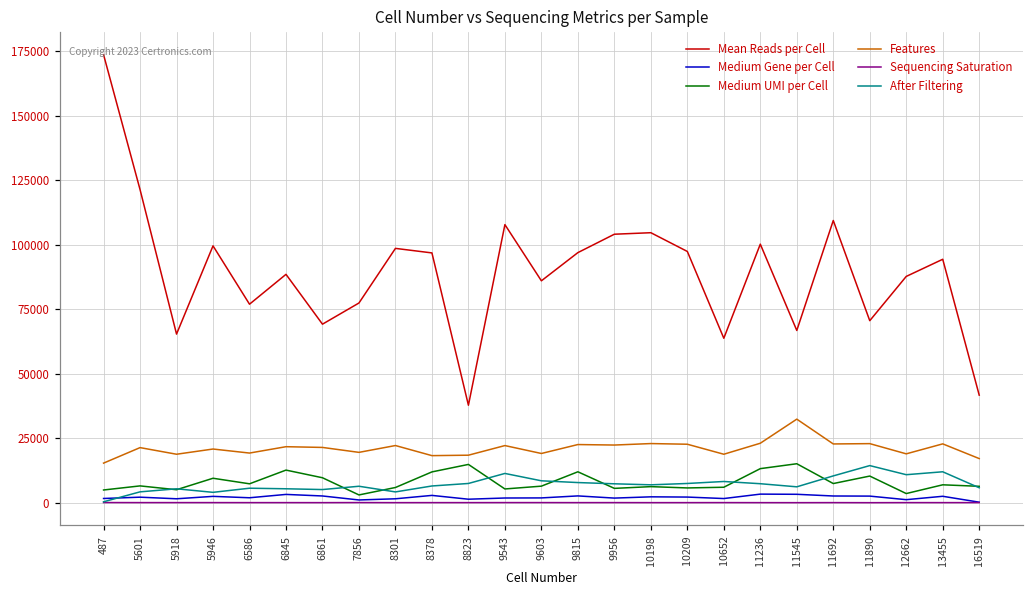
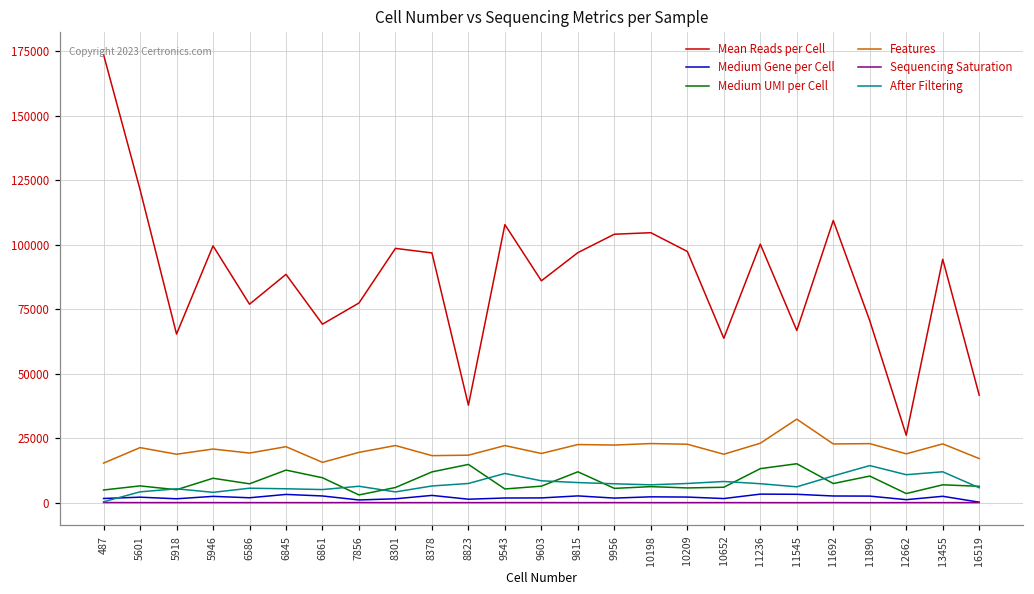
  {
    "Mean Reads per Cell": {
      "5601": 121000,
      "5918": 65000,
      "5946": 100000,
      "6586": 77000,
      "6845": 89000,
      "6861": 69000,
      "7856": 77000,
      "8301": 99000,
      "8378": 97000,
      "8823": 38000,
      "9543": 108000,
      "9603": 86000,
      "9815": 97000,
      "9956": 104000,
      "10198": 105000,
      "10209": 97000,
      "10652": 64000,
      "11236": 100000,
      "11545": 67000,
      "11692": 109000,
      "11890": 71000,
-     "12662": 88000,
+     "12662": 26000,
      "13455": 94000,
      "16519": 42000
    },
    "Medium Gene per Cell": {
      "487": 2000,
      "5601": 2000,
      "5918": 2000,
      "5946": 2000,
      "6586": 2000,
      "6845": 3000,
      "6861": 3000,
      "8301": 2000,
      "8378": 3000,
      "8823": 1000,
      "9543": 2000,
      "9603": 2000,
      "9815": 3000,
      "9956": 2000,
      "10198": 2000,
      "10209": 2000,
      "10652": 2000,
      "11236": 3000,
      "11545": 3000,
      "11692": 3000,
      "11890": 3000,
      "12662": 1000,
      "13455": 3000
    },
    "Medium UMI per Cell": {
      "487": 5000,
      "5601": 7000,
      "5946": 10000,
      "6586": 7000,
      "6845": 13000,
      "6861": 10000,
      "7856": 3000,
      "8301": 6000,
      "8378": 12000,
      "8823": 15000,
      "9543": 5000,
      "9603": 6000,
      "9815": 12000,
      "9956": 6000,
      "10209": 6000,
      "10652": 6000,
      "11236": 13000,
      "11545": 15000,
      "11692": 7000,
      "11890": 10000,
      "12662": 4000,
      "13455": 7000
    },
    "Features": {
      "487": 15000,
      "5601": 21000,
      "5918": 19000,
      "5946": 21000,
      "6586": 19000,
      "6845": 22000,
-     "6861": 21000,
+     "6861": 16000,
      "7856": 20000,
      "8301": 22000,
      "8378": 18000,
      "8823": 18000,
      "9543": 22000,
      "9603": 19000,
      "9815": 23000,
      "9956": 22000,
      "10198": 23000,
      "10209": 23000,
      "10652": 19000,
      "11236": 23000,
      "11545": 32000,
      "11692": 23000,
      "11890": 23000,
      "12662": 19000,
      "13455": 23000,
      "16519": 17000
    },
    "Sequencing Saturation": {
      "5601": 0,
      "5918": 0,
      "5946": 0,
      "6586": 0,
      "6845": 0,
      "6861": 0,
      "8301": 0,
      "8378": 0,
      "8823": 0,
      "9543": 0,
      "9603": 0,
      "9815": 0,
      "9956": 0,
      "10198": 0,
      "10209": 0,
      "10652": 0,
      "11236": 0,
      "11545": 0,
      "11692": 0,
      "11890": 0,
      "12662": 0,
      "13455": 0
    },
    "After Filtering": {
      "5601": 4000,
      "5946": 4000,
      "6586": 6000,
      "6845": 5000,
      "6861": 5000,
      "7856": 6000,
      "8301": 4000,
      "8378": 7000,
      "8823": 7000,
      "9543": 11000,
      "9603": 9000,
      "9815": 8000,
      "9956": 7000,
      "10209": 7000,
      "10652": 8000,
      "11236": 7000,
      "11545": 6000,
      "11692": 10000,
      "11890": 14000,
      "12662": 11000,
      "13455": 12000
    }
  }
